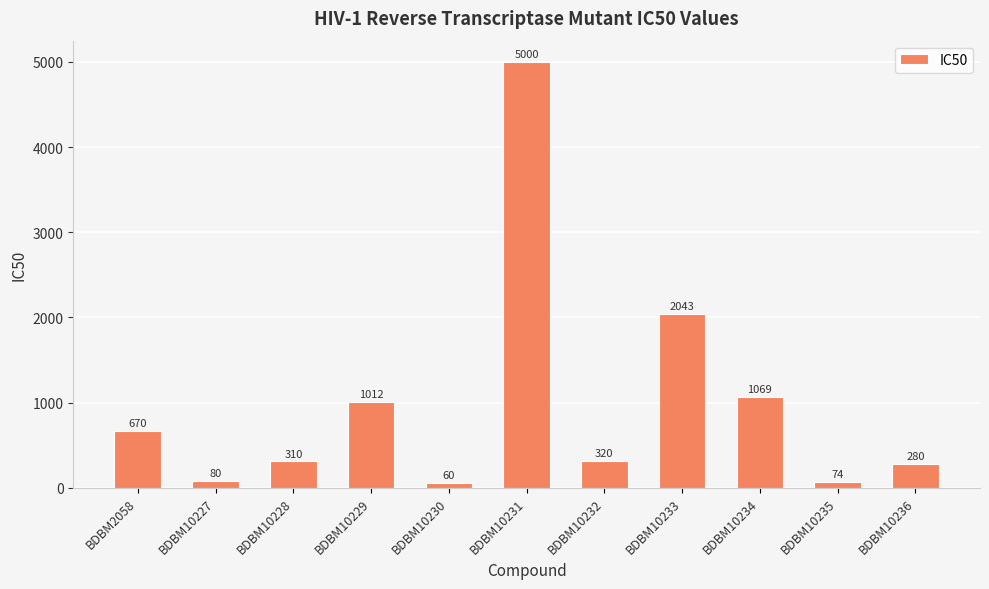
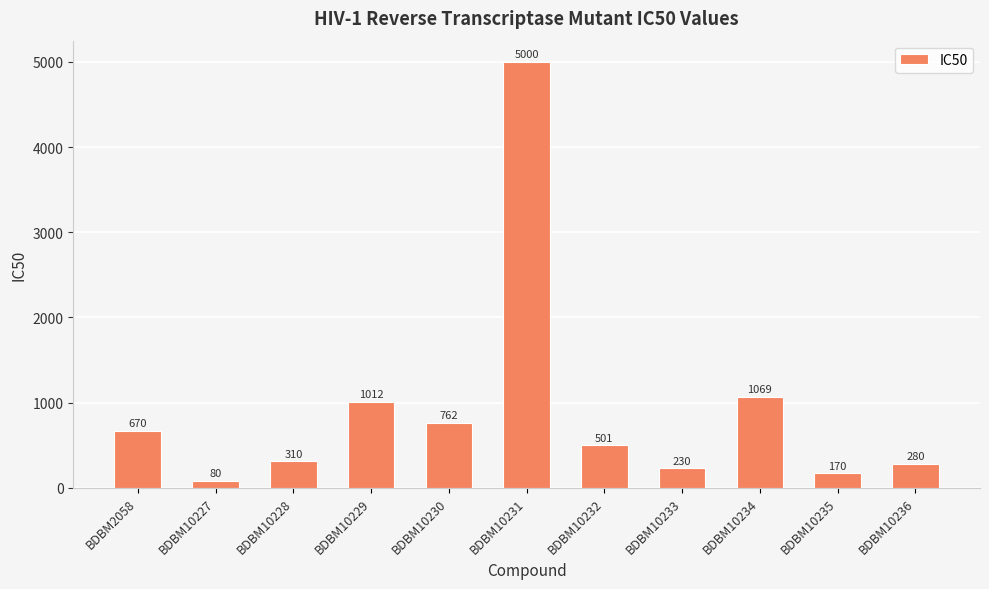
  {
    "BDBM2058": 670,
    "BDBM10227": 80,
    "BDBM10228": 310,
    "BDBM10229": 1012,
-   "BDBM10230": 60,
+   "BDBM10230": 762,
    "BDBM10231": 5000,
-   "BDBM10232": 320,
-   "BDBM10233": 2043,
+   "BDBM10232": 501,
+   "BDBM10233": 230,
    "BDBM10234": 1069,
-   "BDBM10235": 74,
+   "BDBM10235": 170,
    "BDBM10236": 280
  }
